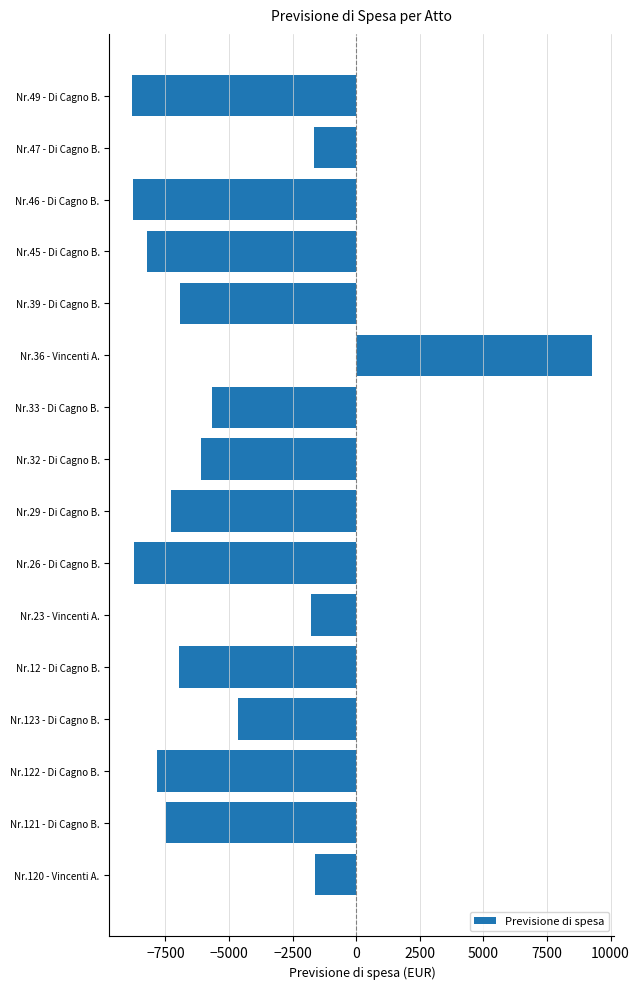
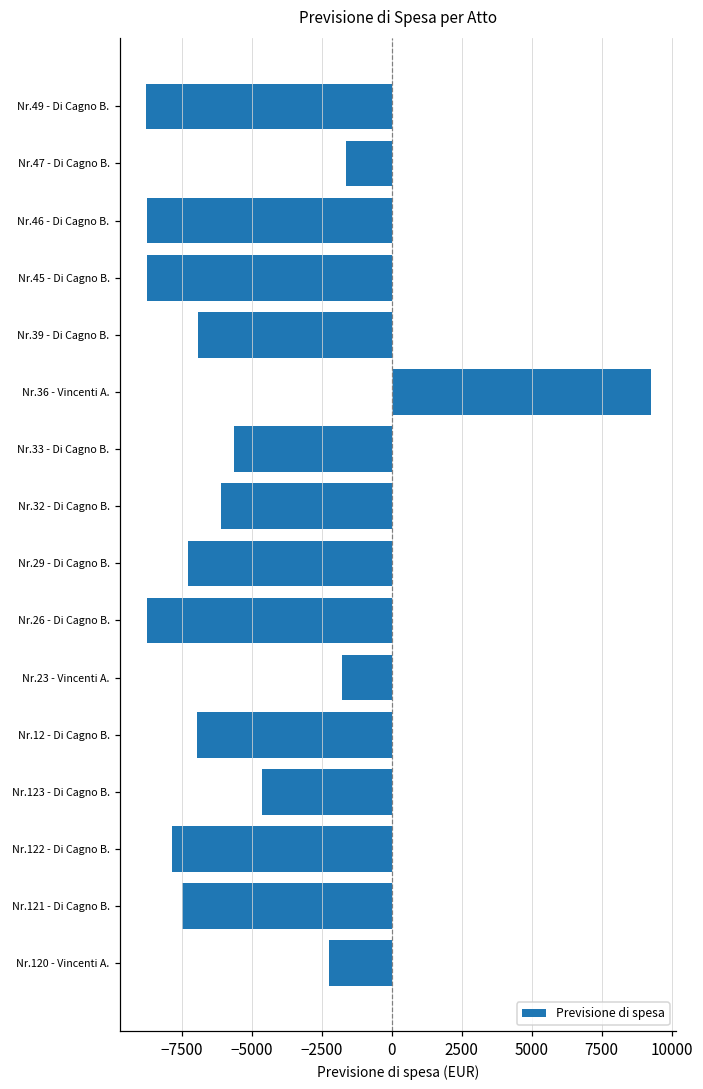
  {
    "Nr.49 - Di Cagno B.": -8800,
    "Nr.47 - Di Cagno B.": -1600,
    "Nr.46 - Di Cagno B.": -8800,
-   "Nr.45 - Di Cagno B.": -8200,
+   "Nr.45 - Di Cagno B.": -8700,
    "Nr.39 - Di Cagno B.": -6900,
    "Nr.36 - Vincenti A.": 9300,
    "Nr.33 - Di Cagno B.": -5700,
    "Nr.32 - Di Cagno B.": -6100,
    "Nr.29 - Di Cagno B.": -7300,
    "Nr.26 - Di Cagno B.": -8800,
    "Nr.23 - Vincenti A.": -1800,
    "Nr.12 - Di Cagno B.": -7000,
    "Nr.123 - Di Cagno B.": -4700,
    "Nr.122 - Di Cagno B.": -7800,
    "Nr.121 - Di Cagno B.": -7500,
-   "Nr.120 - Vincenti A.": -1600
+   "Nr.120 - Vincenti A.": -2200
  }
